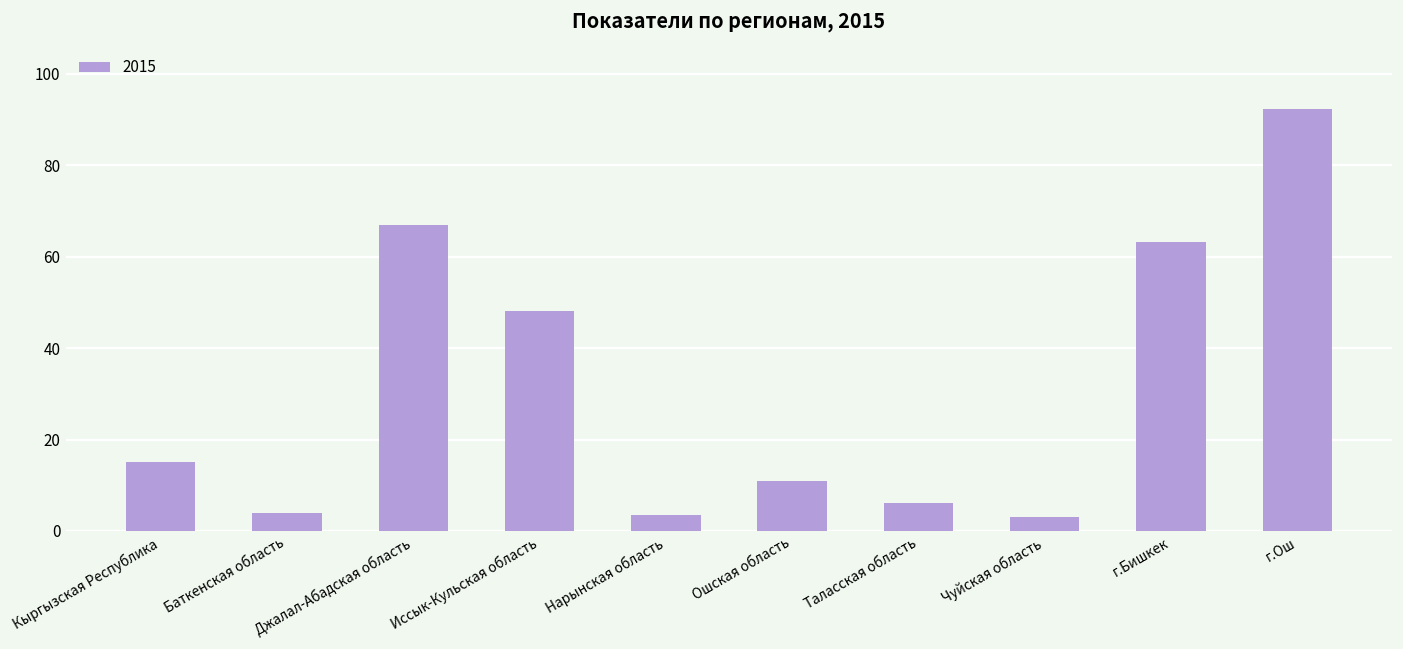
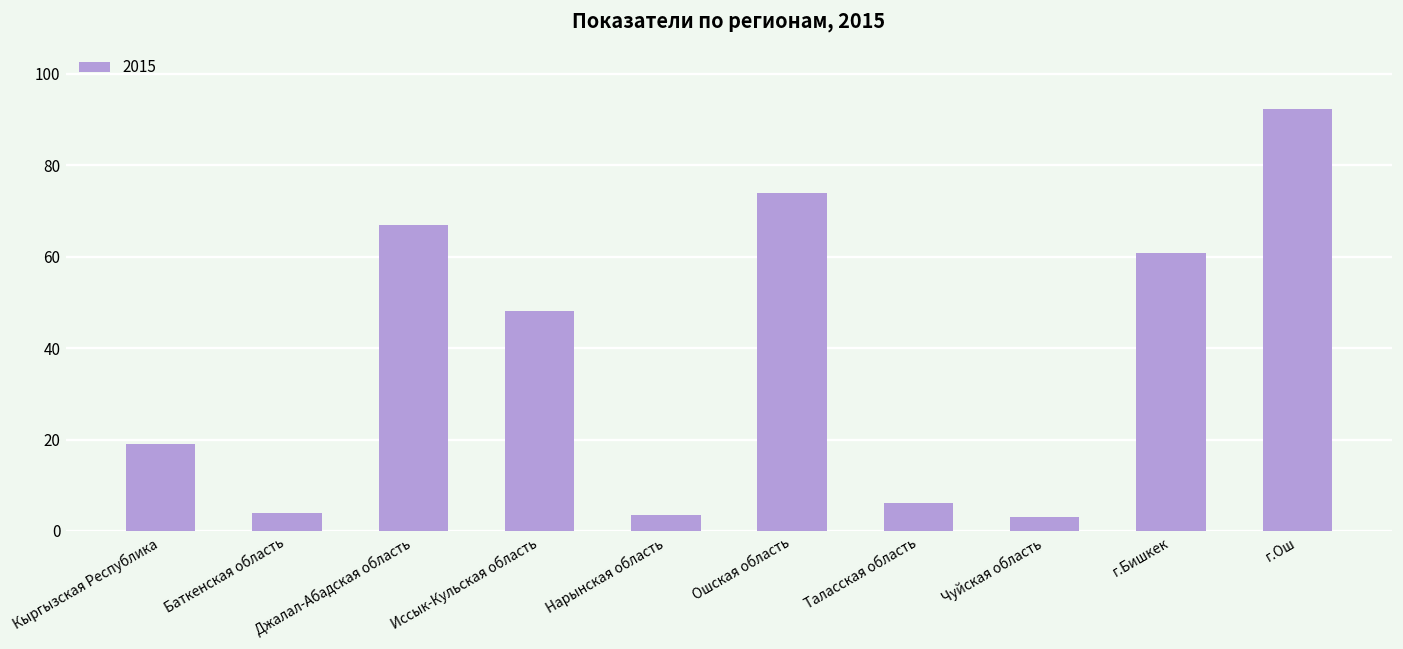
  {
-   "Кыргызская Республика": 15,
+   "Кыргызская Республика": 19,
    "Баткенская область": 4,
    "Джалал-Абадская область": 67,
    "Иссык-Кульская область": 48,
    "Нарынская область": 4,
-   "Ошская область": 11,
+   "Ошская область": 74,
    "Таласская область": 6,
    "Чуйская область": 3,
-   "г.Бишкек": 63,
+   "г.Бишкек": 61,
    "г.Ош": 92
  }
